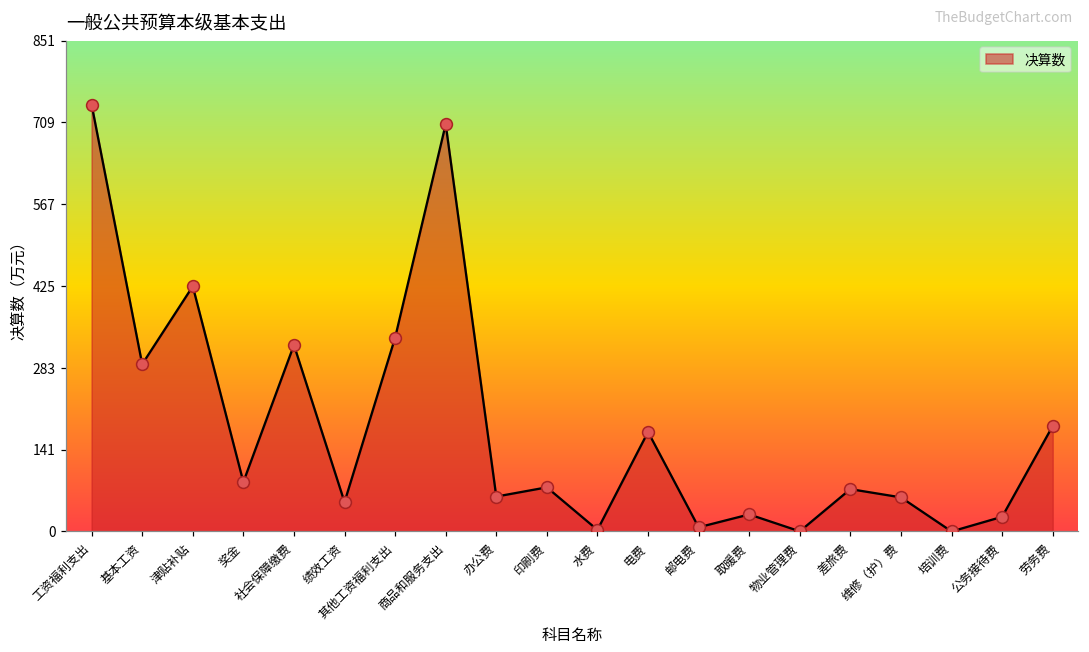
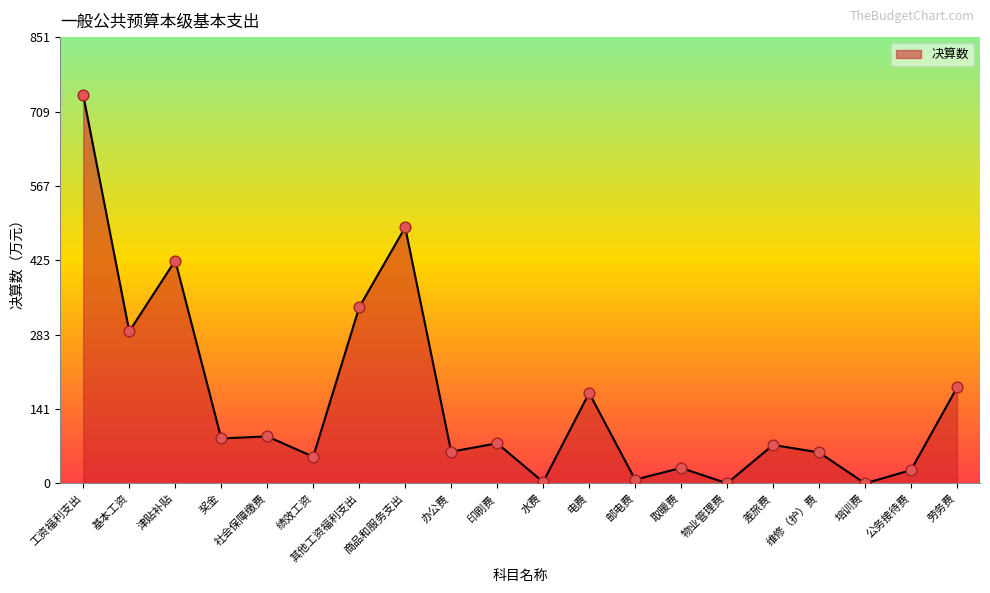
  {
    "工资福利支出": 740,
    "基本工资": 290,
    "津贴补贴": 430,
    "奖金": 90,
-   "社会保障缴费": 320,
+   "社会保障缴费": 90,
    "绩效工资": 50,
    "其他工资福利支出": 340,
-   "商品和服务支出": 710,
+   "商品和服务支出": 490,
    "办公费": 60,
    "印刷费": 80,
    "水费": 0,
    "电费": 170,
    "邮电费": 10,
    "取暖费": 30,
    "物业管理费": 0,
    "差旅费": 70,
    "维修（护）费": 60,
    "培训费": 0,
    "公务接待费": 30,
    "劳务费": 180
  }
